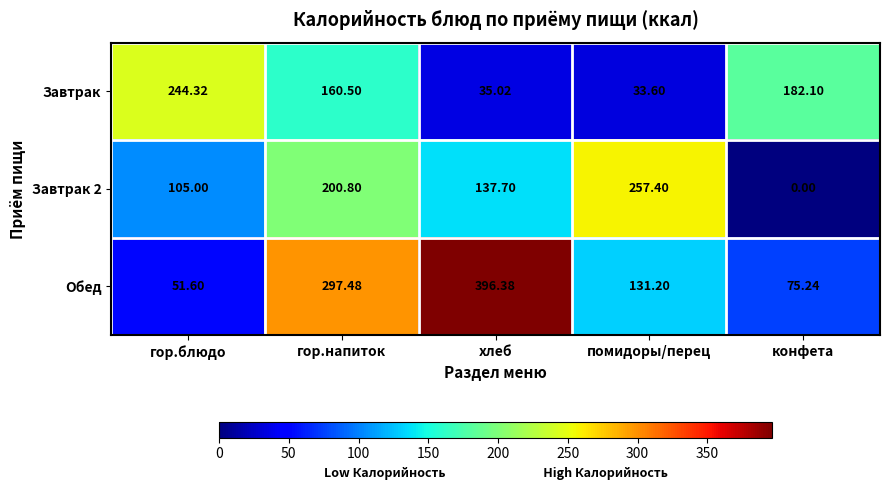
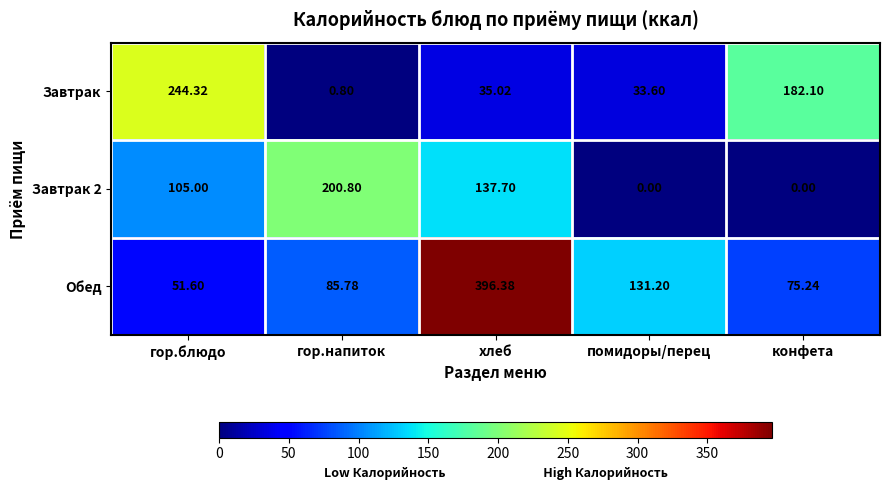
  {
    "Завтрак": {
      "гор.блюдо": 244.32,
-     "гор.напиток": 160.50,
+     "гор.напиток": 0.80,
      "хлеб": 35.02,
      "помидоры/перец": 33.60,
      "конфета": 182.10
    },
    "Завтрак 2": {
      "гор.блюдо": 105.00,
      "гор.напиток": 200.80,
      "хлеб": 137.70,
-     "помидоры/перец": 257.40,
+     "помидоры/перец": 0.00,
      "конфета": 0.00
    },
    "Обед": {
      "гор.блюдо": 51.60,
-     "гор.напиток": 297.48,
+     "гор.напиток": 85.78,
      "хлеб": 396.38,
      "помидоры/перец": 131.20,
      "конфета": 75.24
    }
  }
